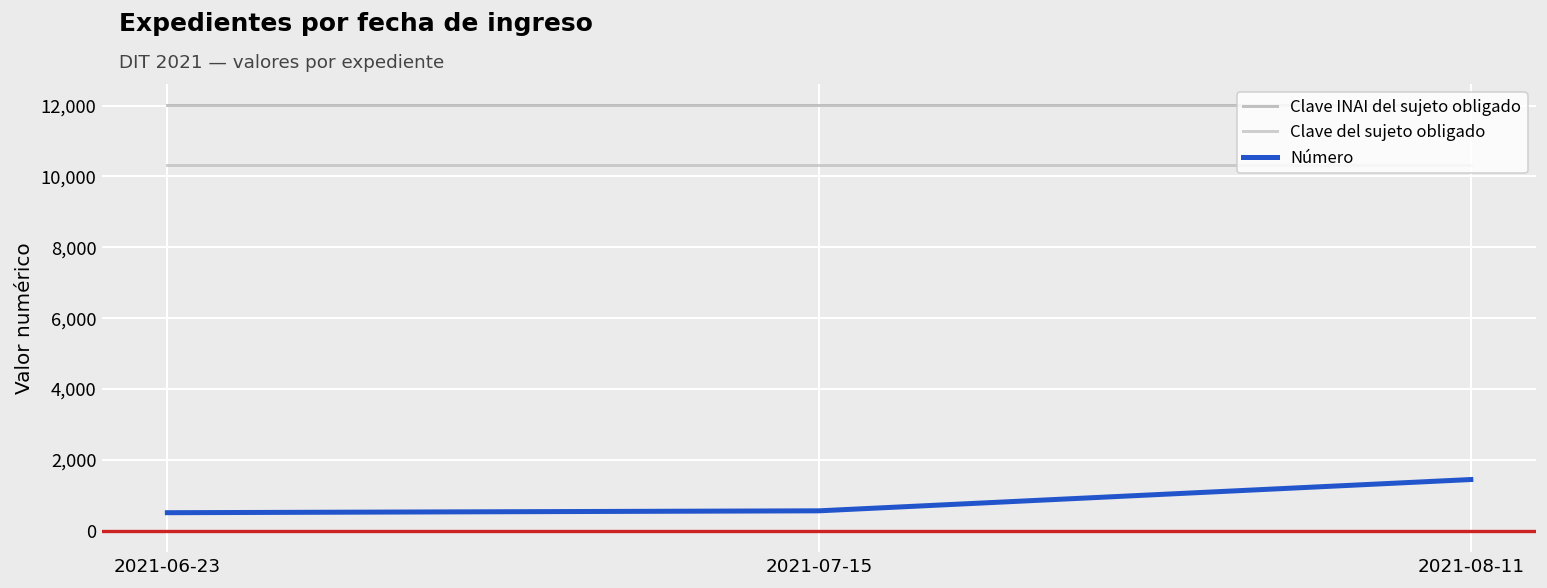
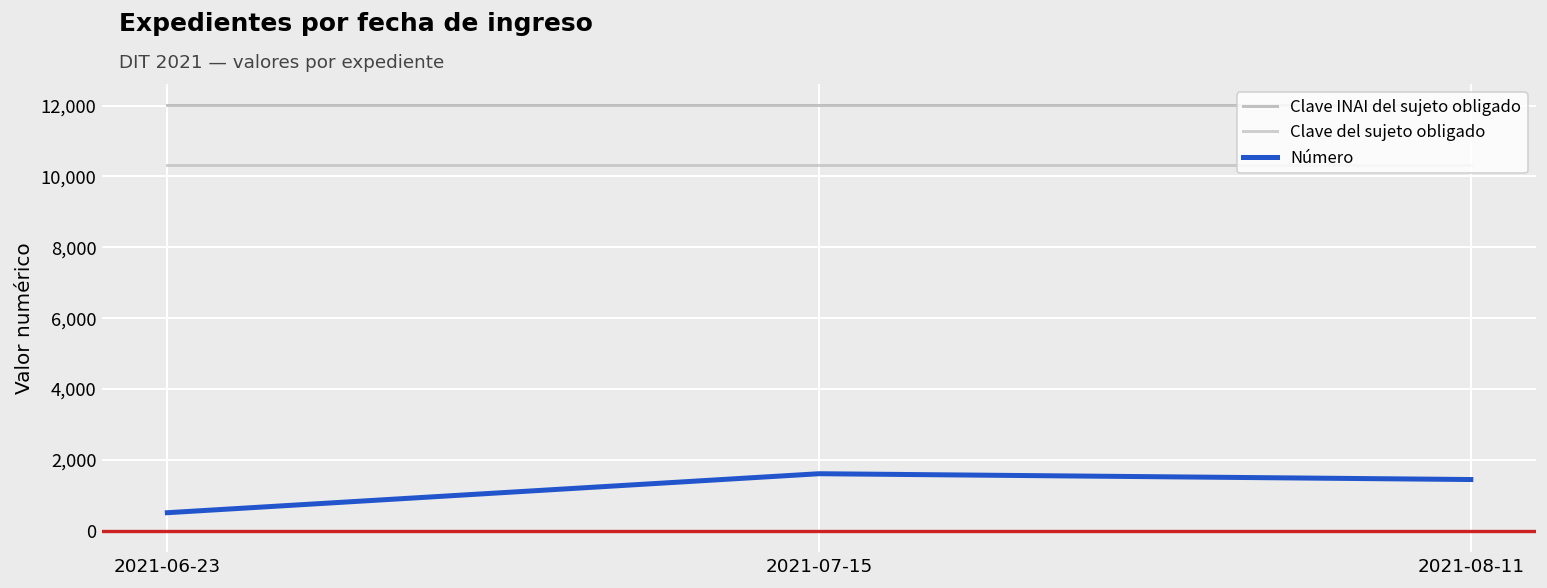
  {
    "Número": {
      "2021-06-23": "500",
-     "2021-07-15": "600",
+     "2021-07-15": "1,600",
      "2021-08-11": "1,400"
    }
  }
